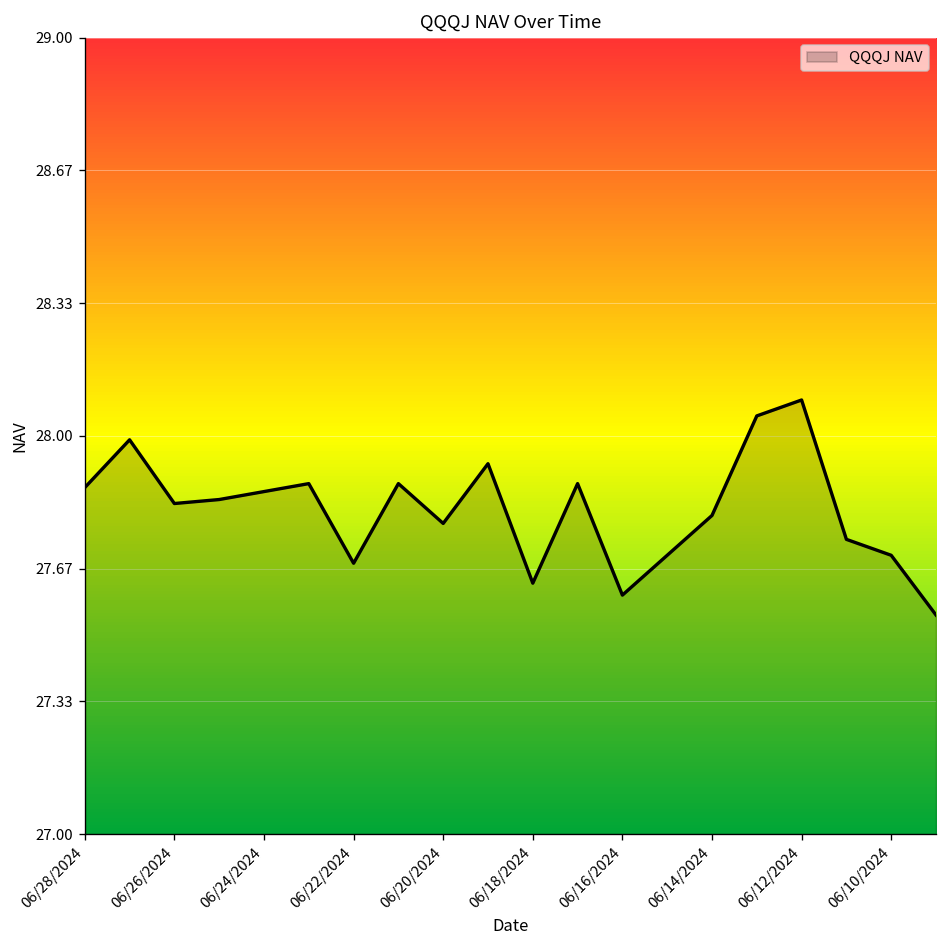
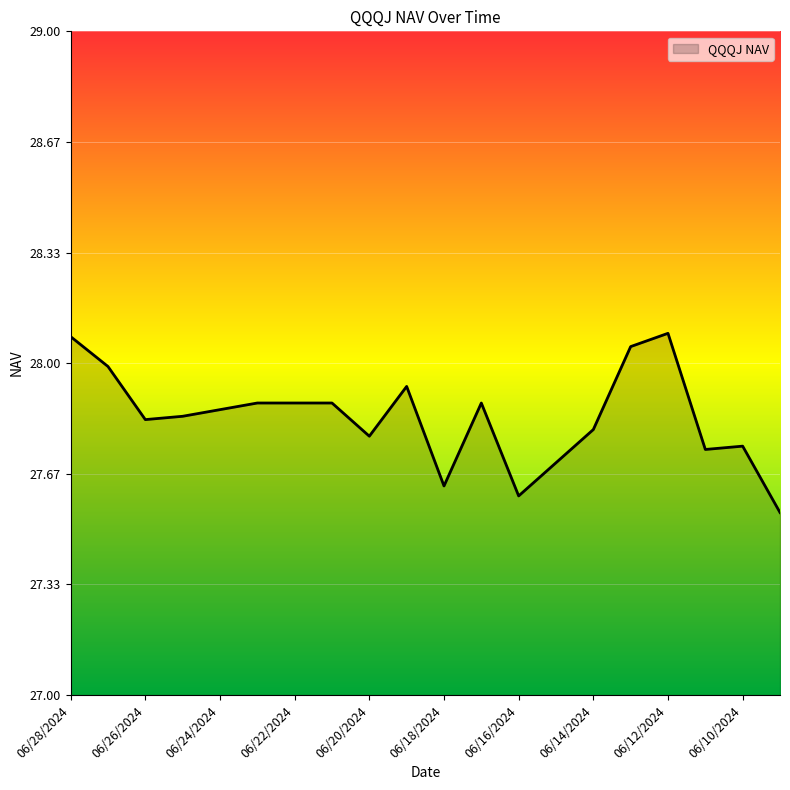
  {
-   "06/28/2024": 27.87,
+   "06/28/2024": 28.08,
    "06/26/2024": 27.83,
    "06/24/2024": 27.86,
-   "06/22/2024": 27.68,
+   "06/22/2024": 27.88,
    "06/20/2024": 27.78,
    "06/18/2024": 27.63,
    "06/16/2024": 27.60,
    "06/14/2024": 27.80,
    "06/12/2024": 28.09,
-   "06/10/2024": 27.70
+   "06/10/2024": 27.75
  }
